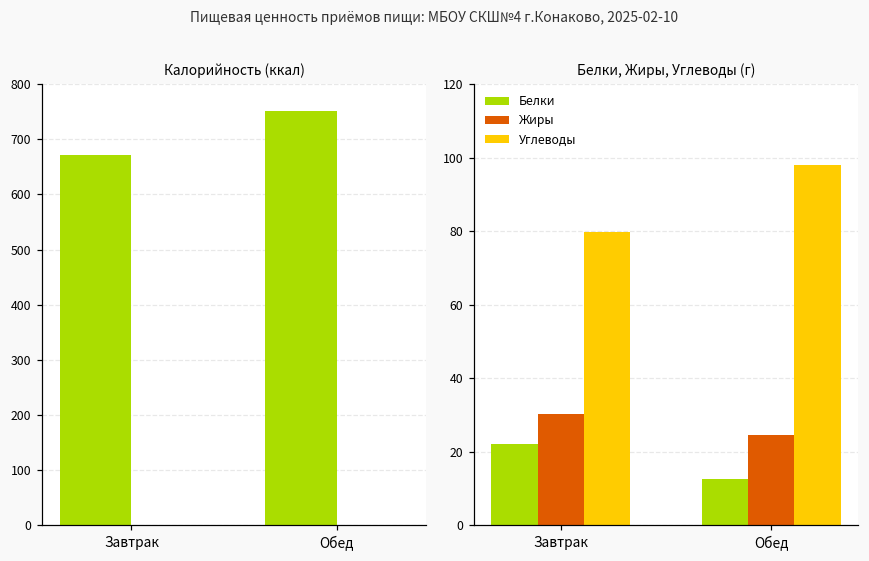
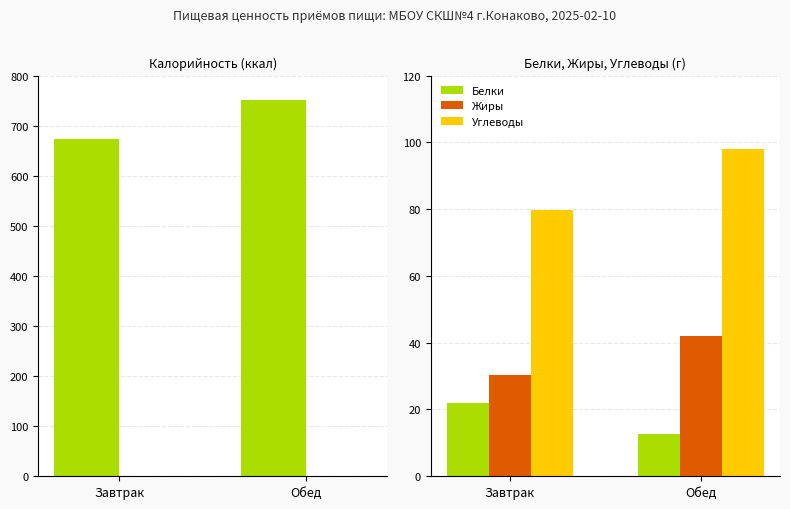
  {
    "Белки, Жиры, Углеводы (г)": {
      "Белки": {
        "Завтрак": 22,
        "Обед": 13
      },
      "Жиры": {
        "Завтрак": 30,
-       "Обед": 24
+       "Обед": 42
      },
      "Углеводы": {
        "Завтрак": 80,
        "Обед": 98
      }
    }
  }
